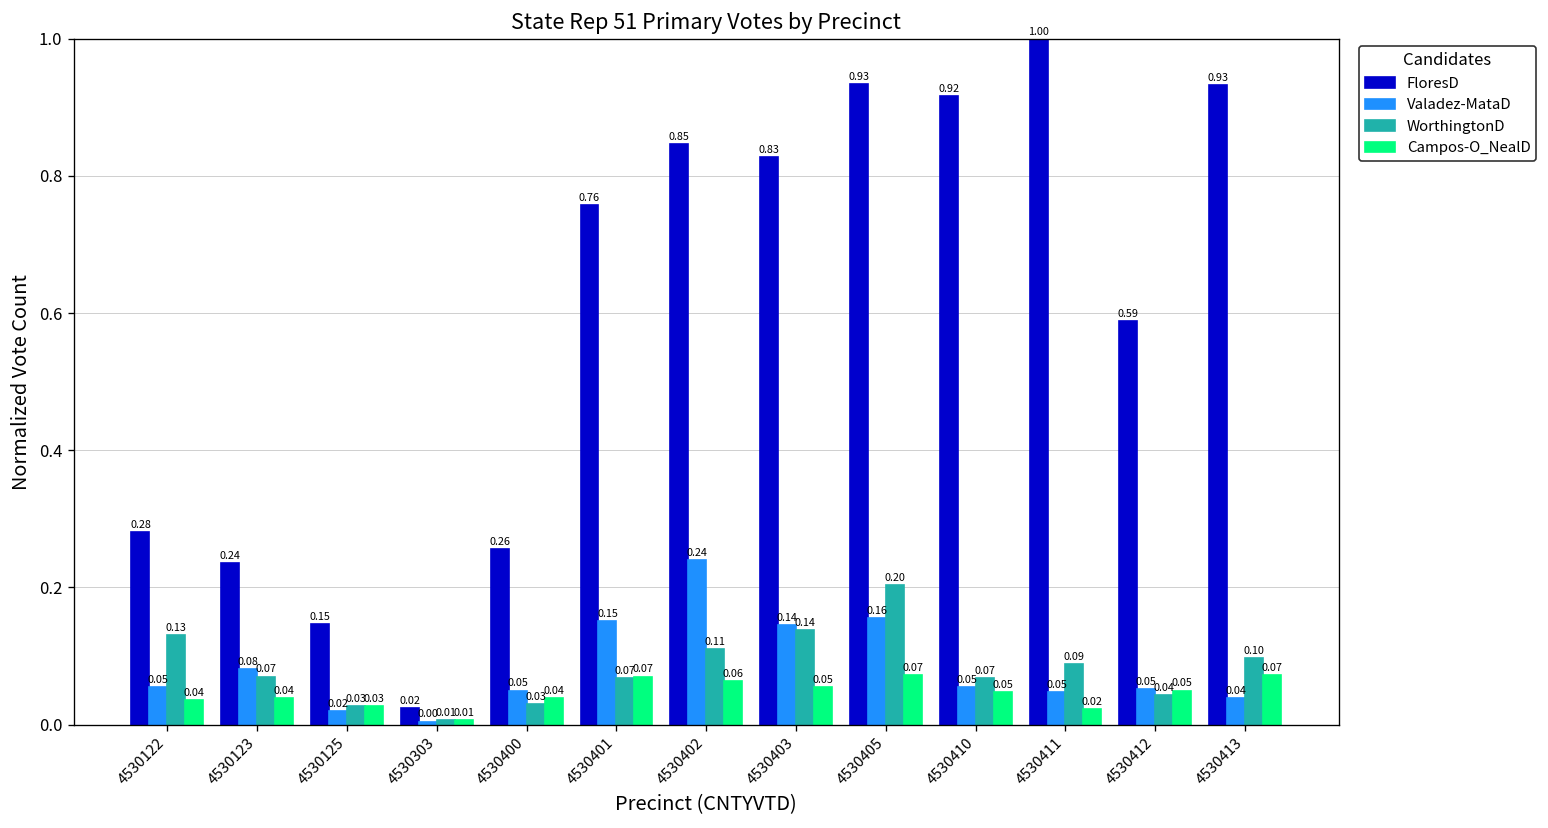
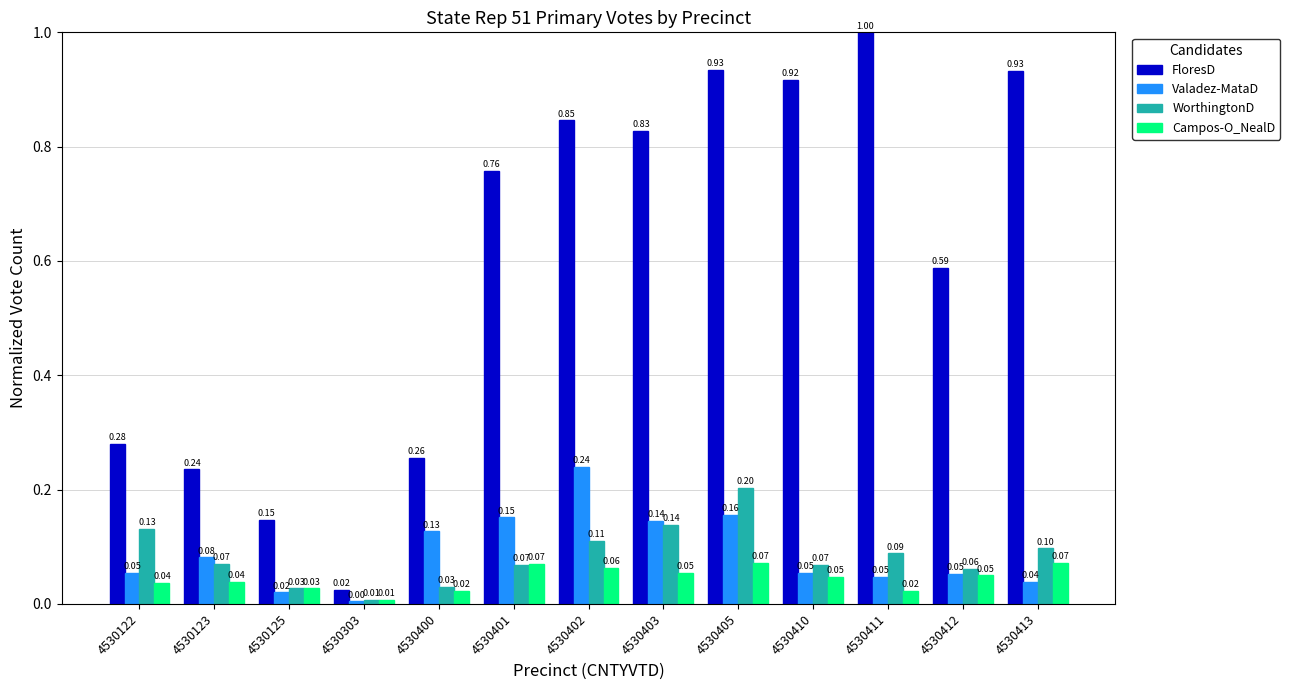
  {
    "FloresD": {
      "4530122": 0.28,
      "4530123": 0.24,
      "4530125": 0.15,
      "4530303": 0.02,
      "4530400": 0.26,
      "4530401": 0.76,
      "4530402": 0.85,
      "4530403": 0.83,
      "4530405": 0.93,
      "4530410": 0.92,
      "4530411": 1.00,
      "4530412": 0.59,
      "4530413": 0.93
    },
    "Valadez-MataD": {
      "4530122": 0.05,
      "4530123": 0.08,
      "4530125": 0.02,
      "4530303": 0.00,
-     "4530400": 0.05,
+     "4530400": 0.13,
      "4530401": 0.15,
      "4530402": 0.24,
      "4530403": 0.14,
      "4530405": 0.16,
      "4530410": 0.05,
      "4530411": 0.05,
      "4530412": 0.05,
      "4530413": 0.04
    },
    "WorthingtonD": {
      "4530122": 0.13,
      "4530123": 0.07,
      "4530400": 0.03,
      "4530401": 0.07,
      "4530402": 0.11,
      "4530403": 0.14,
      "4530405": 0.20,
      "4530410": 0.07,
      "4530411": 0.09,
-     "4530412": 0.04,
+     "4530412": 0.06,
      "4530413": 0.10
    },
    "Campos-O_NealD": {
      "4530122": 0.04,
      "4530123": 0.04,
-     "4530400": 0.04,
+     "4530400": 0.02,
      "4530401": 0.07,
      "4530402": 0.06,
      "4530403": 0.05,
      "4530405": 0.07,
      "4530410": 0.05,
      "4530411": 0.02,
      "4530412": 0.05,
      "4530413": 0.07
    }
  }
